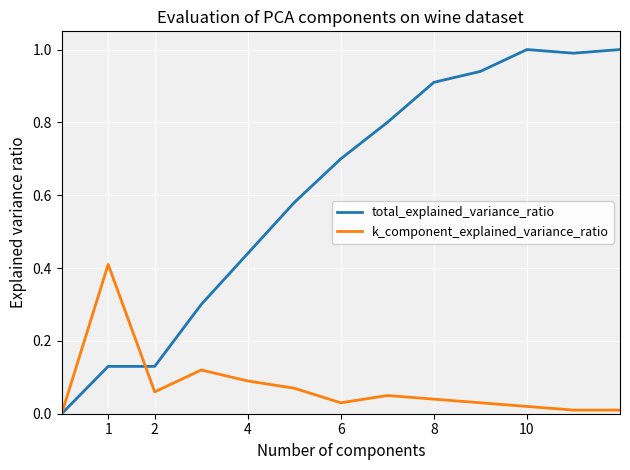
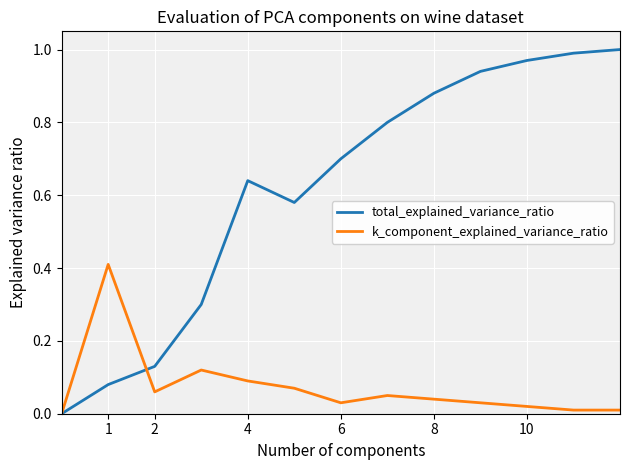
  {
    "total_explained_variance_ratio": {
-     "1": 0.13,
+     "1": 0.08,
      "2": 0.13,
-     "4": 0.44,
+     "4": 0.64,
      "6": 0.70,
-     "8": 0.91,
-     "10": 1.00
+     "8": 0.88,
+     "10": 0.97
    },
    "k_component_explained_variance_ratio": {
      "1": 0.41,
      "2": 0.06,
      "4": 0.09,
      "6": 0.03,
      "8": 0.04,
      "10": 0.02
    }
  }
